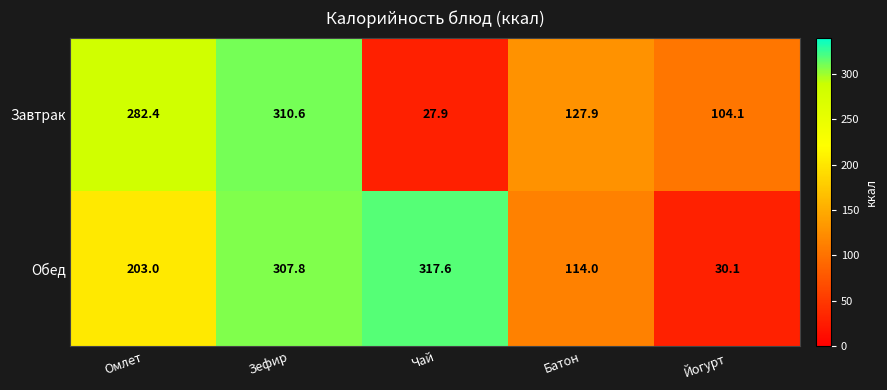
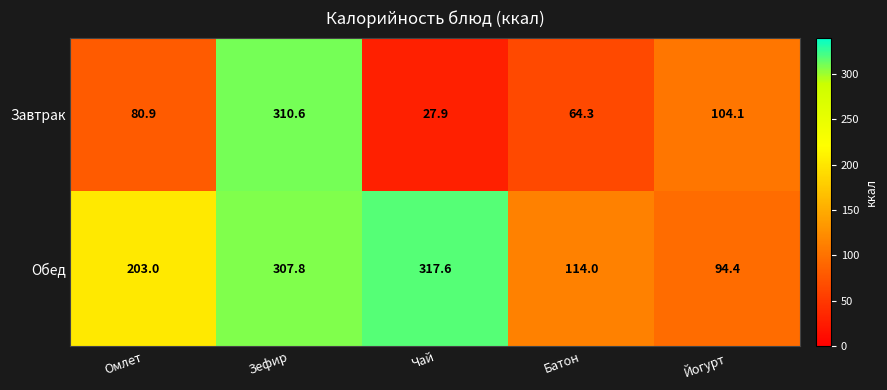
  {
    "Завтрак": {
-     "Омлет": 282.4,
+     "Омлет": 80.9,
      "Зефир": 310.6,
      "Чай": 27.9,
-     "Батон": 127.9,
+     "Батон": 64.3,
      "Йогурт": 104.1
    },
    "Обед": {
      "Омлет": 203.0,
      "Зефир": 307.8,
      "Чай": 317.6,
      "Батон": 114.0,
-     "Йогурт": 30.1
+     "Йогурт": 94.4
    }
  }
